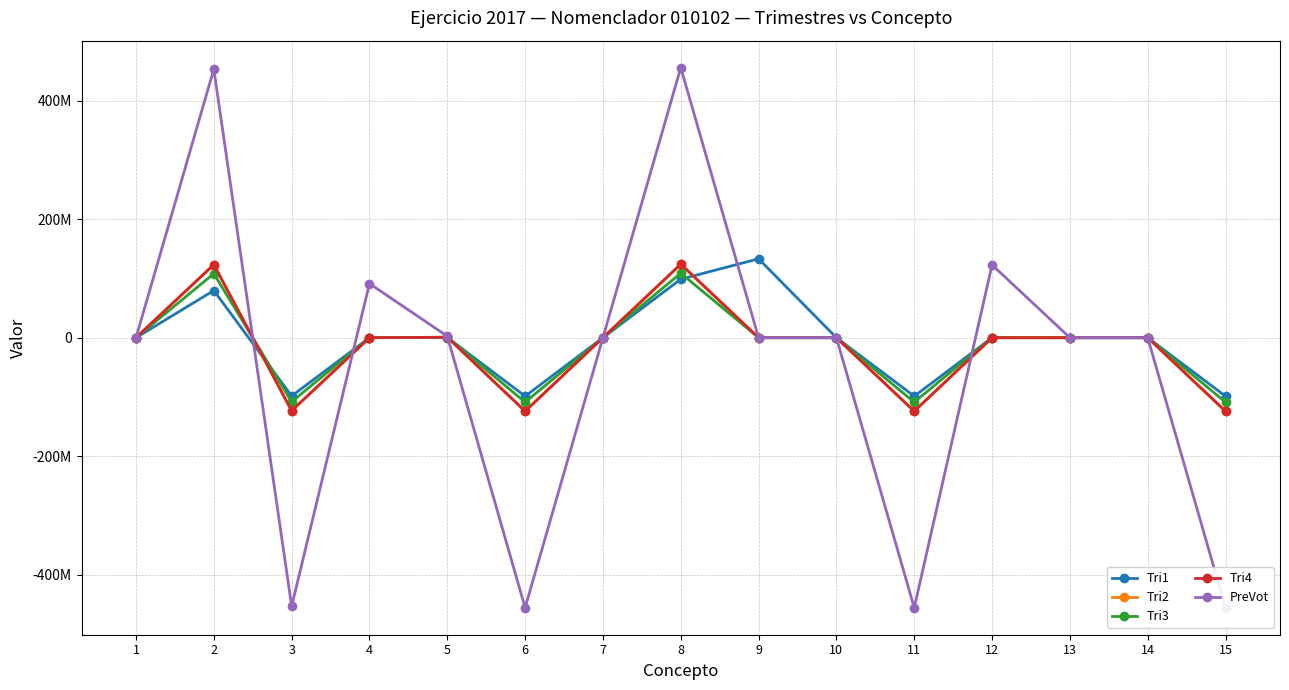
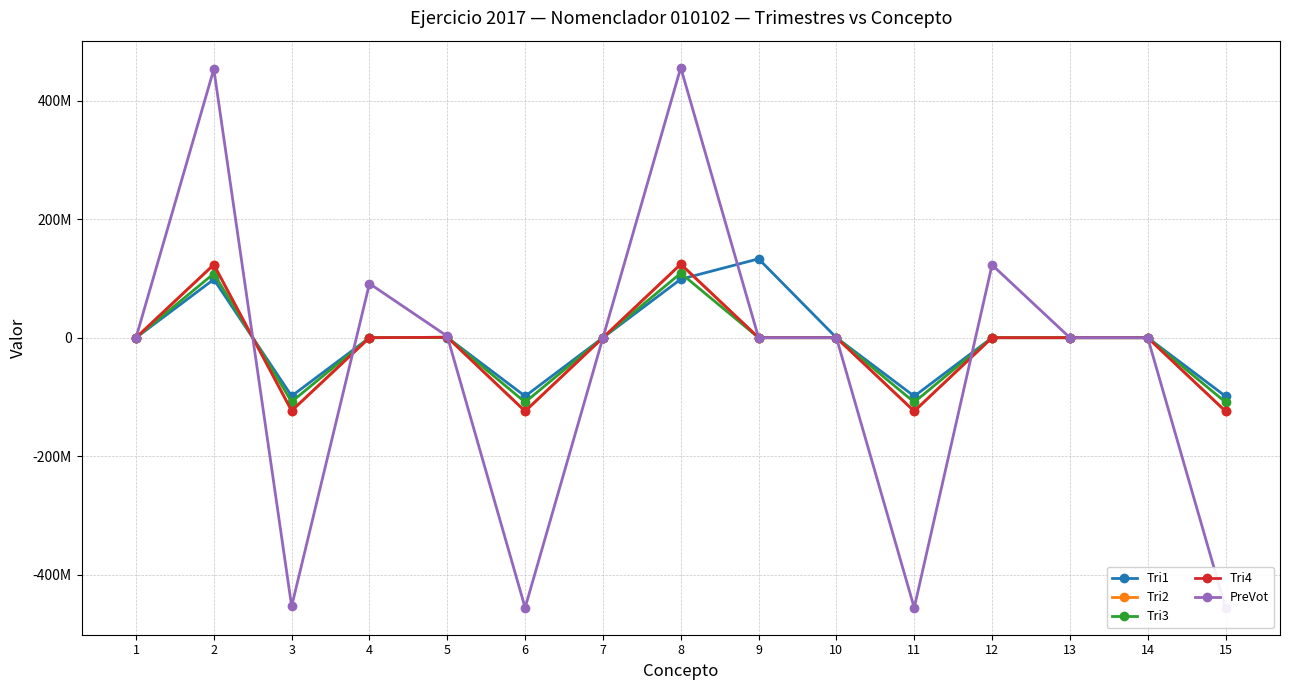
  {
    "Tri1": {
-     "2": 80000000,
+     "2": 100000000,
      "3": -100000000,
      "6": -100000000,
      "8": 100000000,
      "9": 130000000,
      "11": -100000000,
      "15": -100000000
    },
    "Tri4": {
      "2": 120000000,
      "3": -120000000,
      "6": -120000000,
      "8": 120000000,
      "11": -120000000,
      "15": -120000000
    },
    "Tri3": {
      "2": 110000000,
      "3": -110000000,
      "6": -110000000,
      "8": 110000000,
      "11": -110000000,
      "15": -110000000
    },
    "PreVot": {
      "2": 450000000,
      "3": -450000000,
      "4": 90000000,
      "6": -460000000,
      "8": 460000000,
      "11": -460000000,
      "12": 120000000
    }
  }
